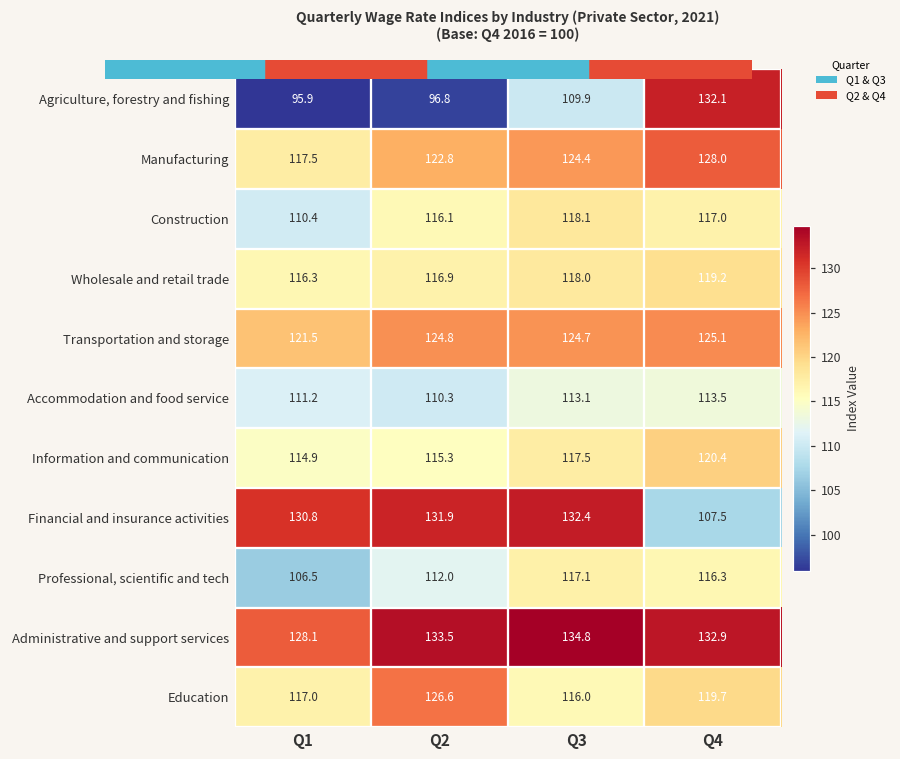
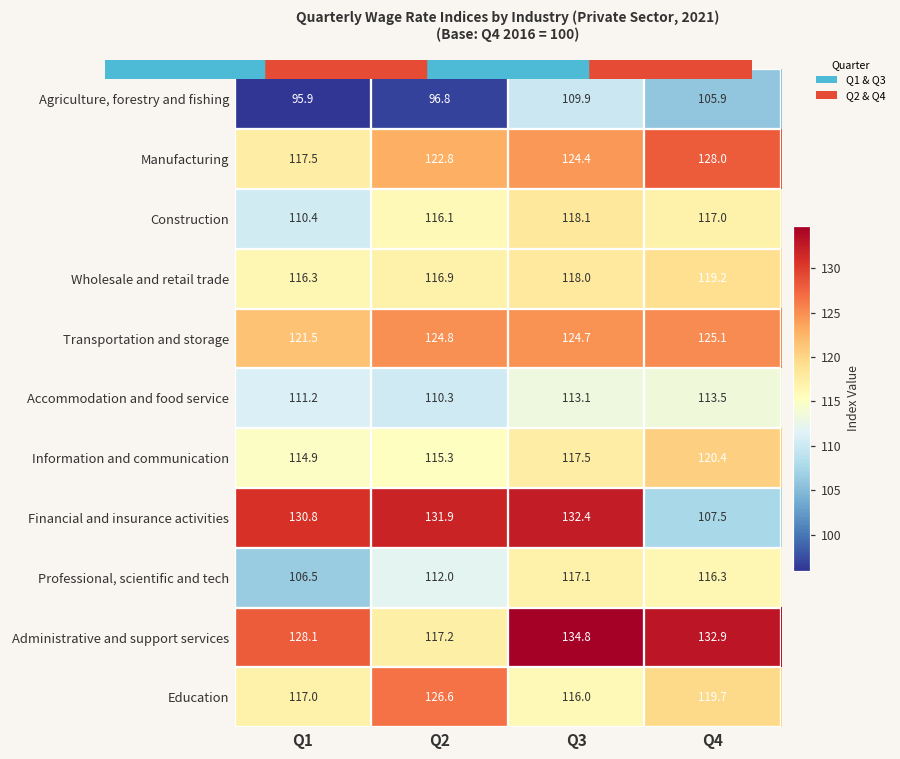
  {
    "Agriculture, forestry and fishing": {
      "Q1": 95.9,
      "Q2": 96.8,
      "Q3": 109.9,
-     "Q4": 132.1
+     "Q4": 105.9
    },
    "Manufacturing": {
      "Q1": 117.5,
      "Q2": 122.8,
      "Q3": 124.4,
      "Q4": 128.0
    },
    "Construction": {
      "Q1": 110.4,
      "Q2": 116.1,
      "Q3": 118.1,
      "Q4": 117.0
    },
    "Wholesale and retail trade": {
      "Q1": 116.3,
      "Q2": 116.9,
      "Q3": 118.0,
      "Q4": 119.2
    },
    "Transportation and storage": {
      "Q1": 121.5,
      "Q2": 124.8,
      "Q3": 124.7,
      "Q4": 125.1
    },
    "Accommodation and food service": {
      "Q1": 111.2,
      "Q2": 110.3,
      "Q3": 113.1,
      "Q4": 113.5
    },
    "Information and communication": {
      "Q1": 114.9,
      "Q2": 115.3,
      "Q3": 117.5,
      "Q4": 120.4
    },
    "Financial and insurance activities": {
      "Q1": 130.8,
      "Q2": 131.9,
      "Q3": 132.4,
      "Q4": 107.5
    },
    "Professional, scientific and tech": {
      "Q1": 106.5,
      "Q2": 112.0,
      "Q3": 117.1,
      "Q4": 116.3
    },
    "Administrative and support services": {
      "Q1": 128.1,
-     "Q2": 133.5,
+     "Q2": 117.2,
      "Q3": 134.8,
      "Q4": 132.9
    },
    "Education": {
      "Q1": 117.0,
      "Q2": 126.6,
      "Q3": 116.0,
      "Q4": 119.7
    }
  }
